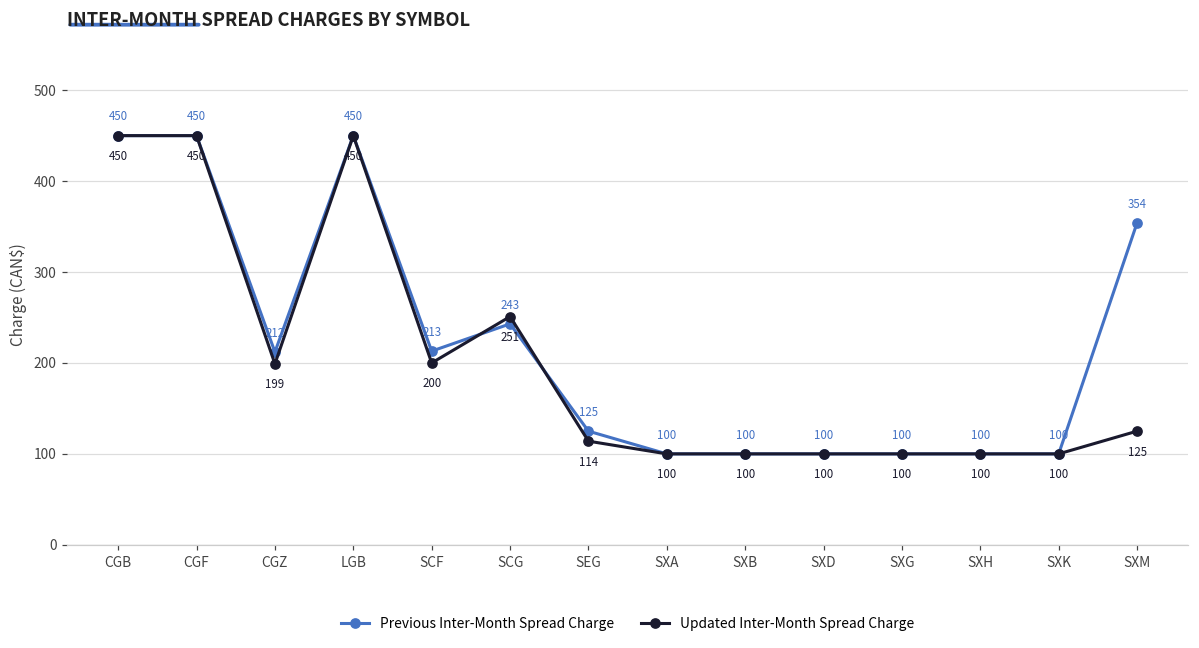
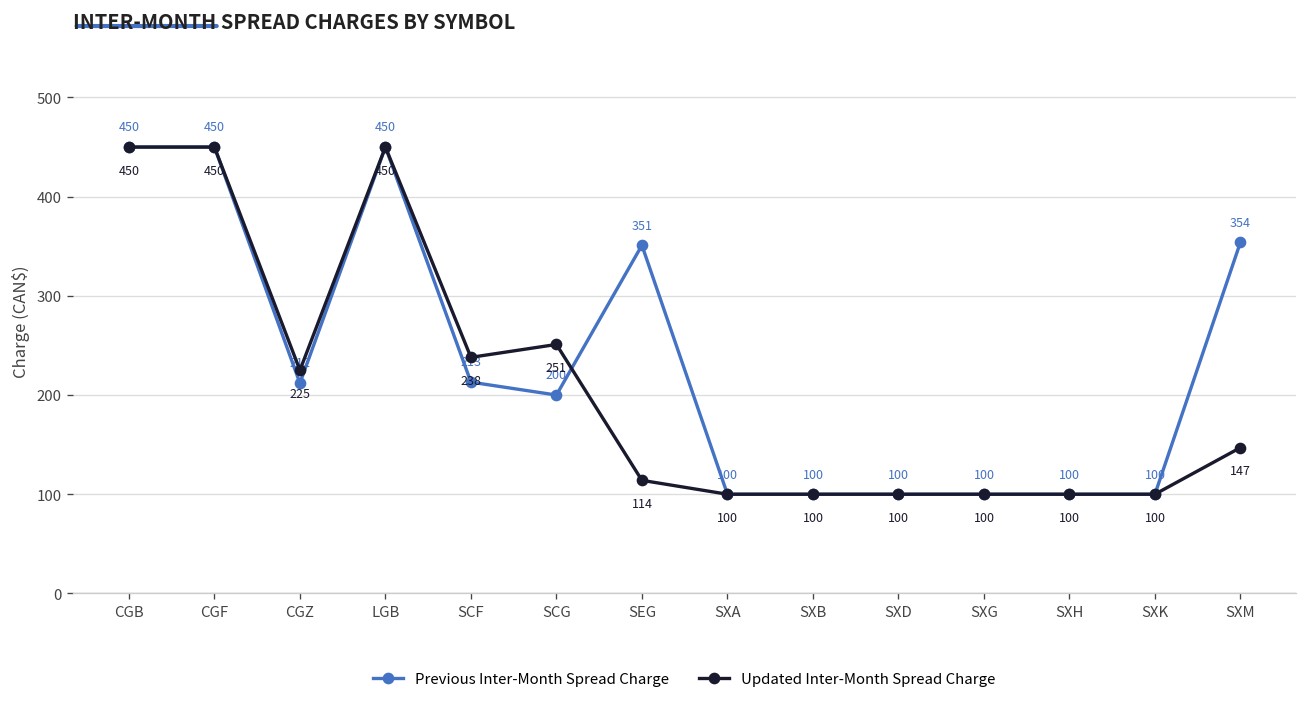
  {
    "Previous Inter-Month Spread Charge": {
-     "SCG": 243,
-     "SEG": 125,
+     "SCG": 200,
+     "SEG": 351,
      "SXM": 354
    },
    "Updated Inter-Month Spread Charge": {
-     "CGZ": 199,
-     "SCF": 200,
+     "CGZ": 225,
+     "SCF": 238,
      "SEG": 114,
-     "SXM": 125
+     "SXM": 147
    }
  }
